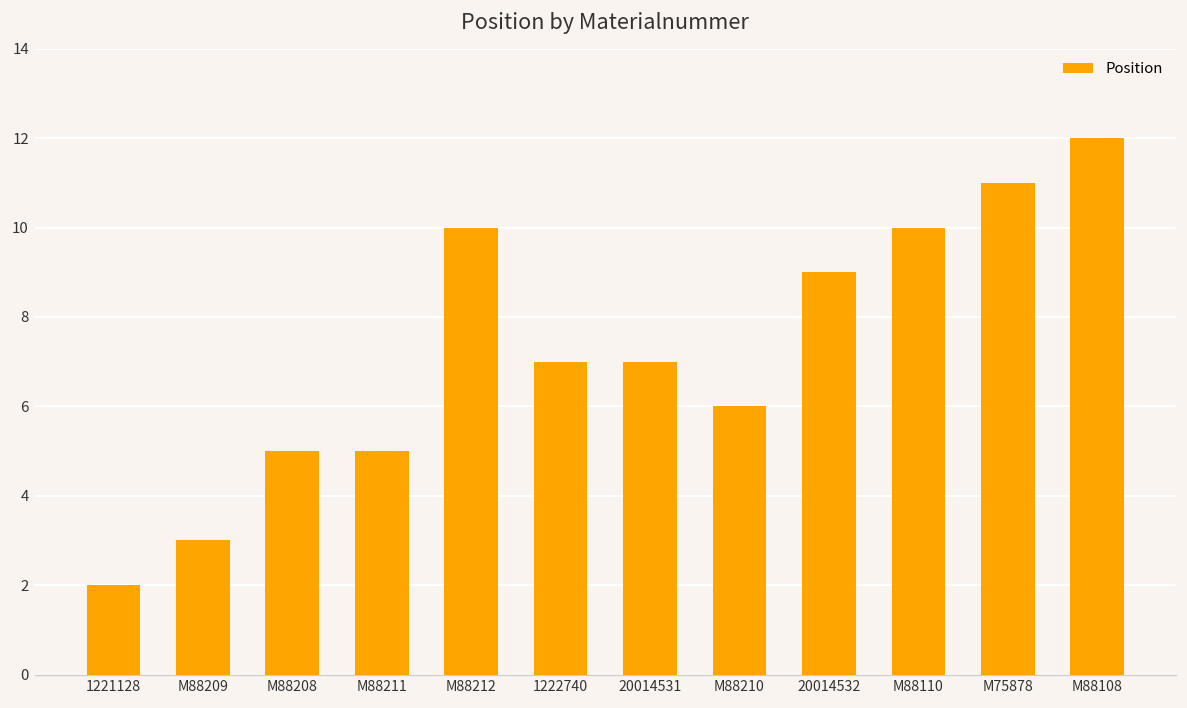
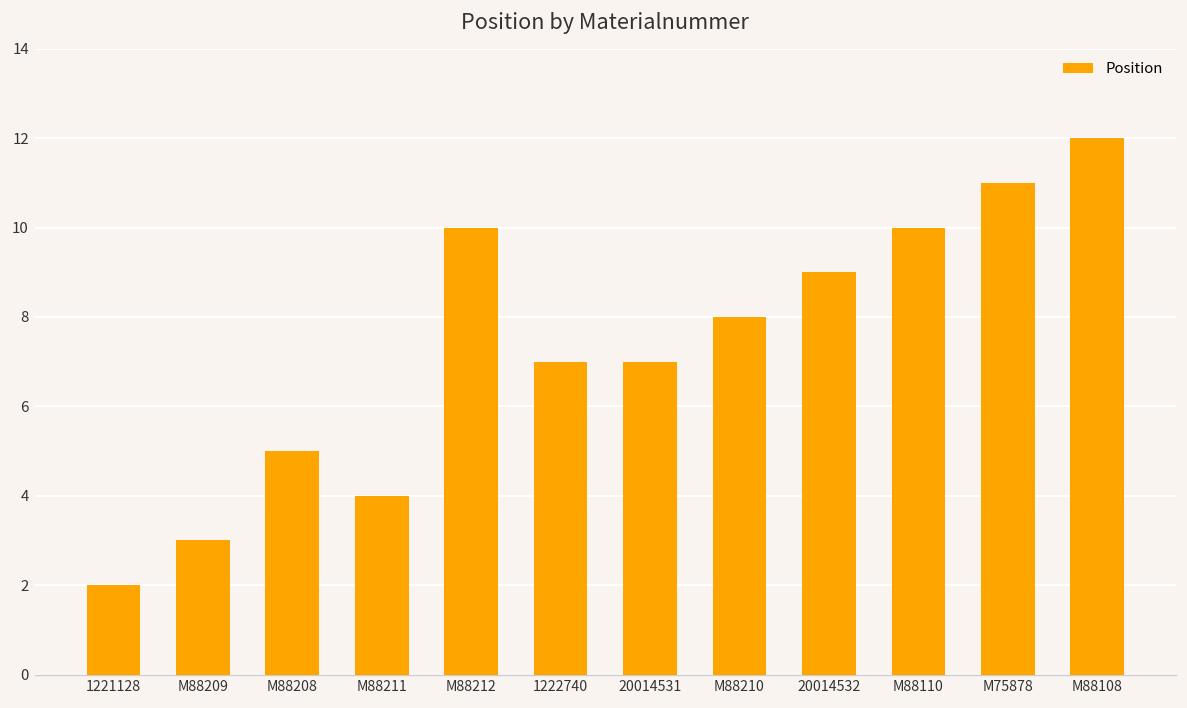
  {
    "1221128": 2,
    "M88209": 3,
    "M88208": 5,
-   "M88211": 5,
+   "M88211": 4,
    "M88212": 10,
    "1222740": 7,
    "20014531": 7,
-   "M88210": 6,
+   "M88210": 8,
    "20014532": 9,
    "M88110": 10,
    "M75878": 11,
    "M88108": 12
  }
